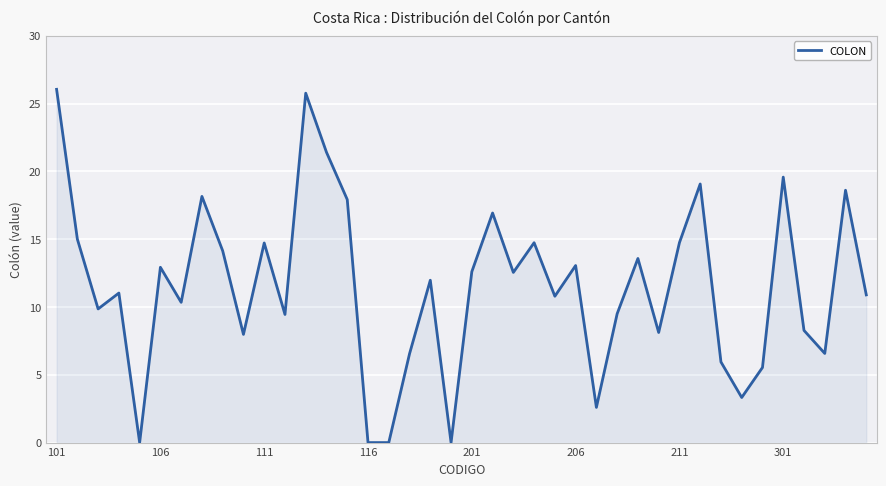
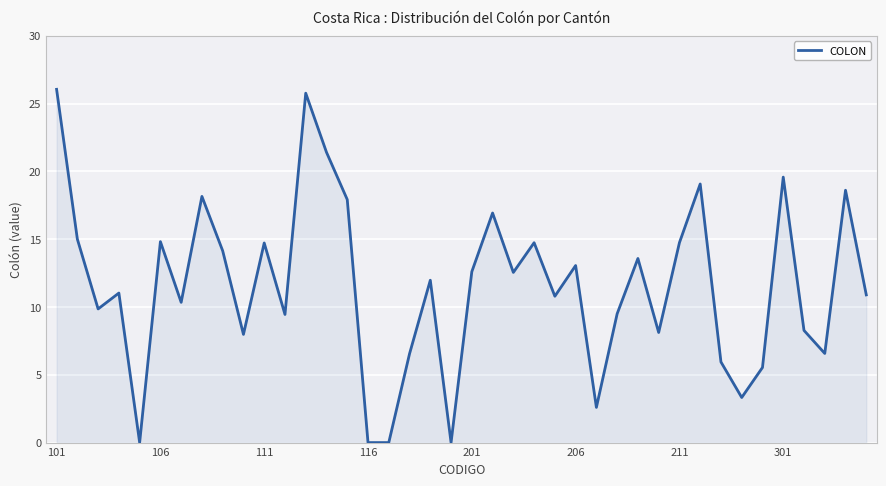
  {
    "101": 26.0,
-   "106": 12.9,
+   "106": 14.8,
    "111": 14.7,
    "116": 0.0,
    "201": 12.6,
    "206": 13.1,
    "211": 14.7,
    "301": 19.6
  }
